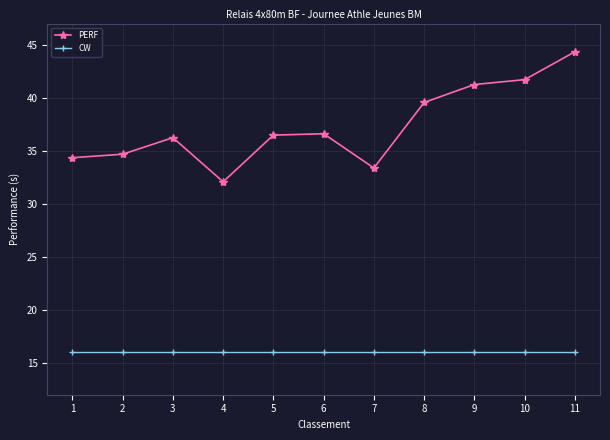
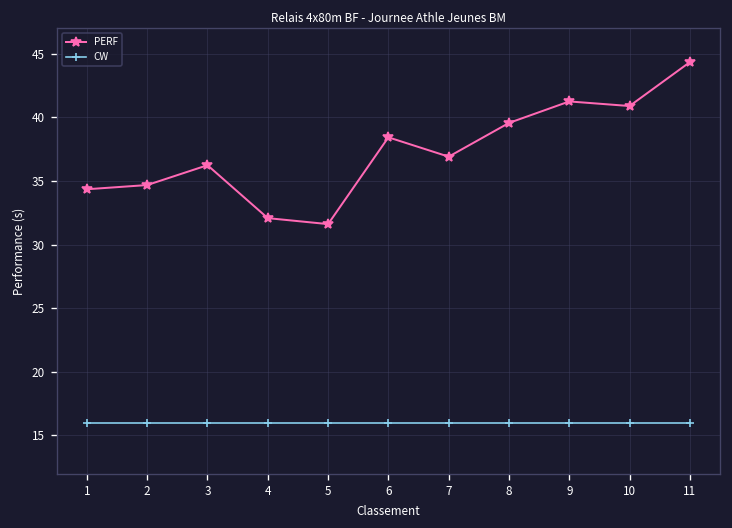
  {
    "PERF": {
      "1": 34.4,
      "2": 34.7,
      "3": 36.2,
      "4": 32.1,
-     "5": 36.5,
-     "6": 36.6,
-     "7": 33.4,
+     "5": 31.6,
+     "6": 38.4,
+     "7": 36.9,
      "8": 39.6,
      "9": 41.3,
-     "10": 41.7,
+     "10": 40.9,
      "11": 44.3
    },
    "CW": {
      "1": 16.0,
      "2": 16.0,
      "3": 16.0,
      "4": 16.0,
      "5": 16.0,
      "6": 16.0,
      "7": 16.0,
      "8": 16.0,
      "9": 16.0,
      "10": 16.0,
      "11": 16.0
    }
  }
